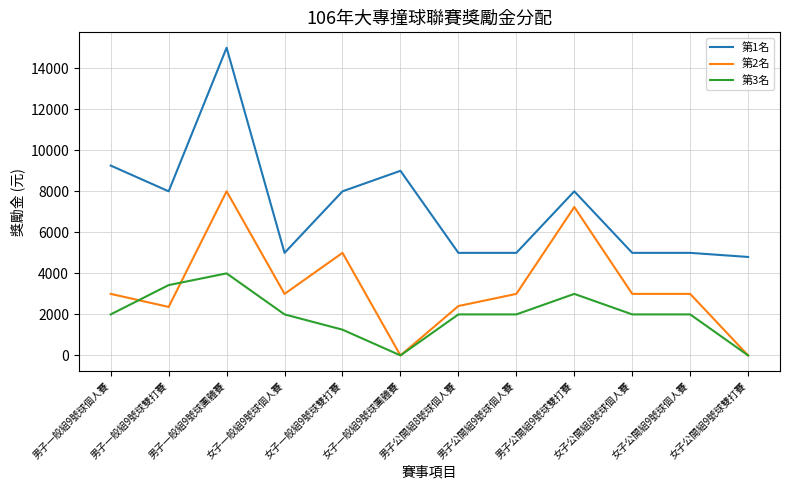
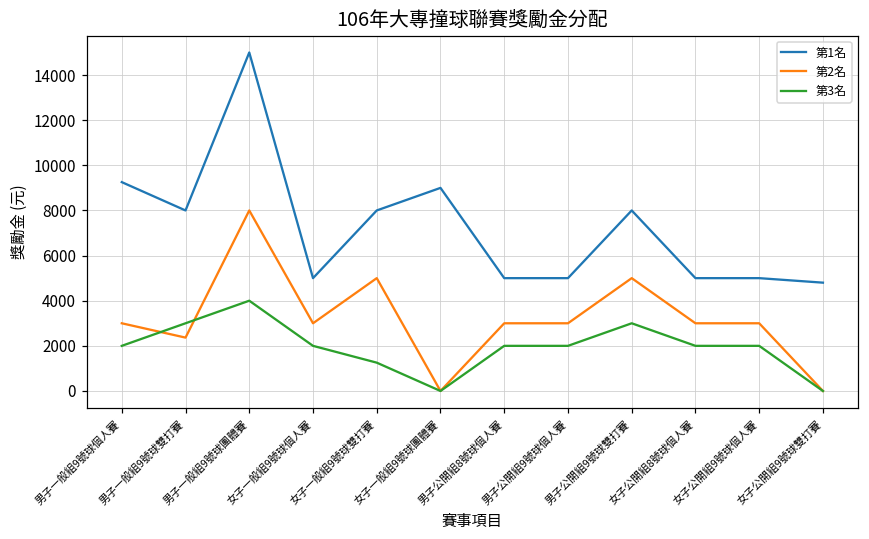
  {
    "第1名": {
      "男子一般組9號球個人賽": 9300,
      "男子一般組9號球雙打賽": 8000,
      "男子一般組9號球團體賽": 15000,
      "女子一般組9號球個人賽": 5000,
      "女子一般組9號球雙打賽": 8000,
      "女子一般組9號球團體賽": 9000,
      "男子公開組8號球個人賽": 5000,
      "男子公開組9號球個人賽": 5000,
      "男子公開組9號球雙打賽": 8000,
      "女子公開組8號球個人賽": 5000,
      "女子公開組9號球個人賽": 5000,
      "女子公開組9號球雙打賽": 4800
    },
    "第2名": {
      "男子一般組9號球個人賽": 3000,
      "男子一般組9號球雙打賽": 2400,
      "男子一般組9號球團體賽": 8000,
      "女子一般組9號球個人賽": 3000,
      "女子一般組9號球雙打賽": 5000,
-     "男子公開組8號球個人賽": 2400,
+     "男子公開組8號球個人賽": 3000,
      "男子公開組9號球個人賽": 3000,
-     "男子公開組9號球雙打賽": 7200,
+     "男子公開組9號球雙打賽": 5000,
      "女子公開組8號球個人賽": 3000,
      "女子公開組9號球個人賽": 3000
    },
    "第3名": {
      "男子一般組9號球個人賽": 2000,
-     "男子一般組9號球雙打賽": 3400,
+     "男子一般組9號球雙打賽": 3000,
      "男子一般組9號球團體賽": 4000,
      "女子一般組9號球個人賽": 2000,
      "女子一般組9號球雙打賽": 1300,
      "男子公開組8號球個人賽": 2000,
      "男子公開組9號球個人賽": 2000,
      "男子公開組9號球雙打賽": 3000,
      "女子公開組8號球個人賽": 2000,
      "女子公開組9號球個人賽": 2000
    }
  }
